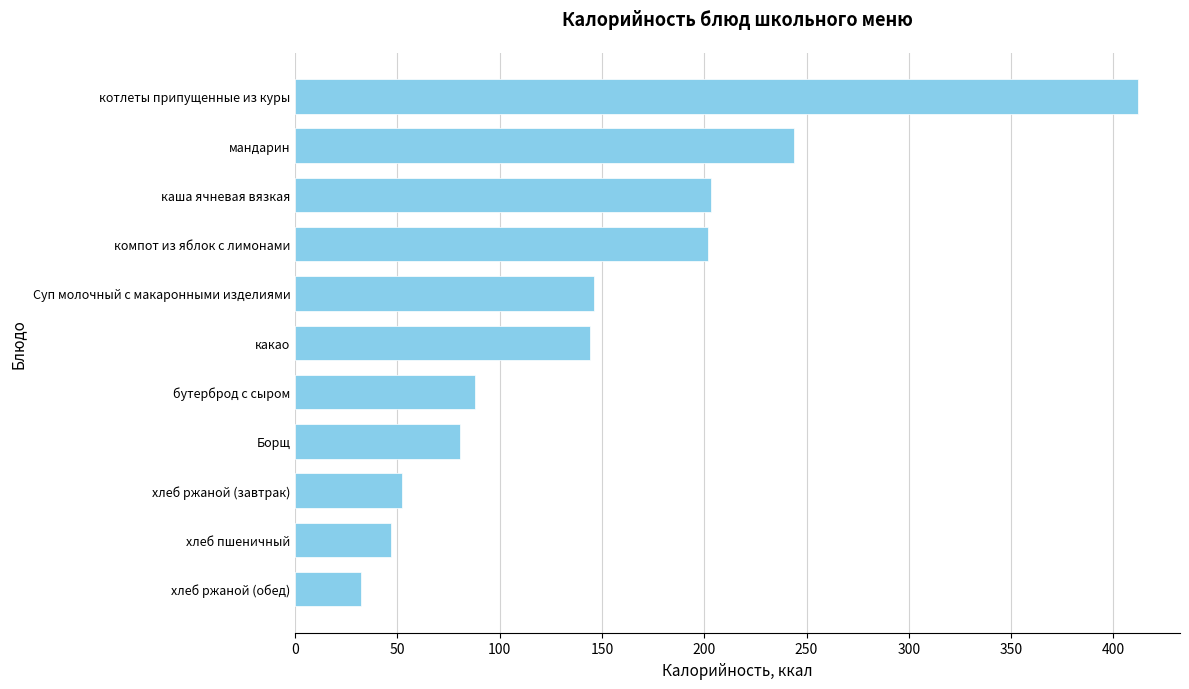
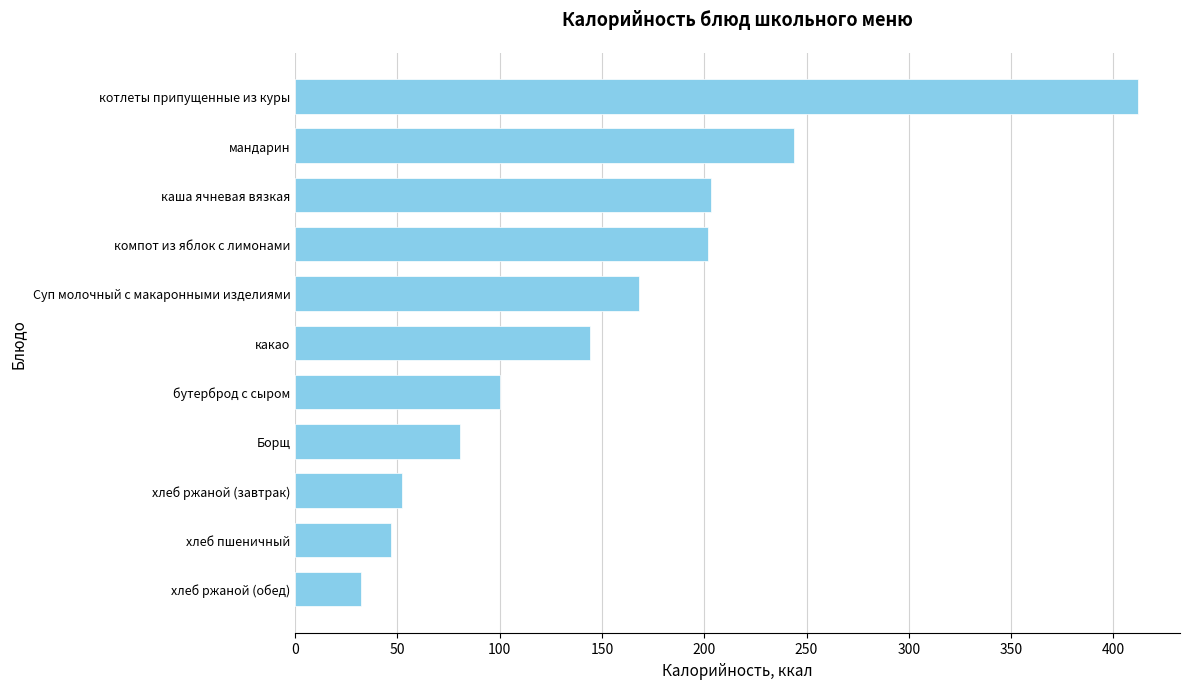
  {
    "котлеты припущенные из куры": 412,
    "мандарин": 244,
    "каша ячневая вязкая": 203,
    "компот из яблок с лимонами": 202,
-   "Суп молочный с макаронными изделиями": 146,
+   "Суп молочный с макаронными изделиями": 168,
    "какао": 144,
-   "бутерброд с сыром": 88,
+   "бутерброд с сыром": 100,
    "Борщ": 81,
    "хлеб ржаной (завтрак)": 52,
    "хлеб пшеничный": 47,
    "хлеб ржаной (обед)": 32
  }
